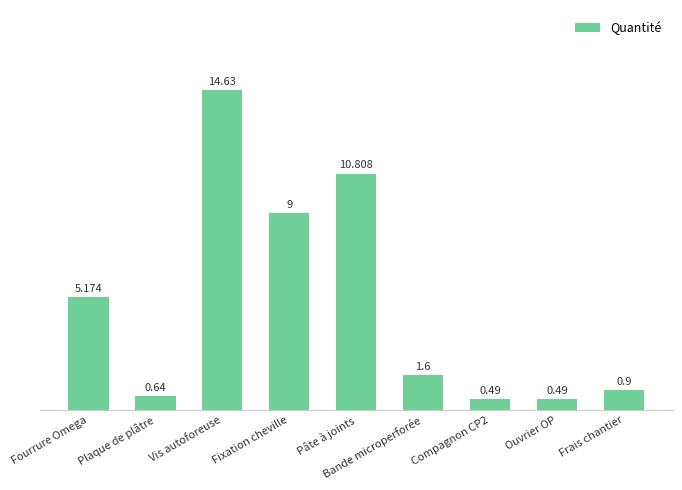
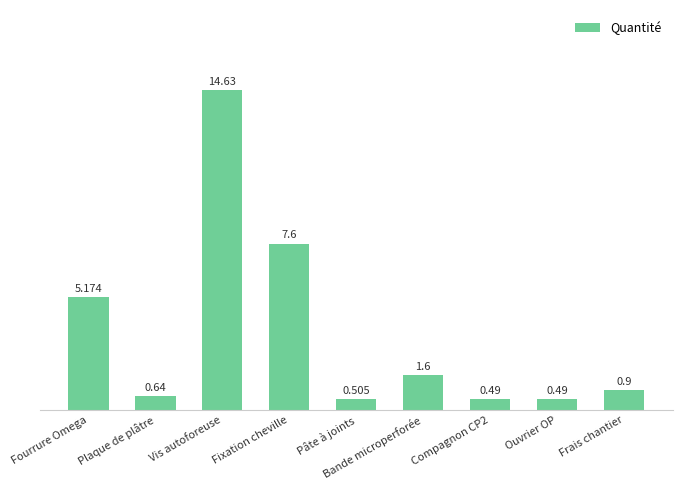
  {
    "Fourrure Omega": 5.174,
    "Plaque de plâtre": 0.64,
    "Vis autoforeuse": 14.63,
-   "Fixation cheville": 9,
-   "Pâte à joints": 10.808,
+   "Fixation cheville": 7.6,
+   "Pâte à joints": 0.505,
    "Bande microperforée": 1.6,
    "Compagnon CP2": 0.49,
    "Ouvrier OP": 0.49,
    "Frais chantier": 0.9
  }
